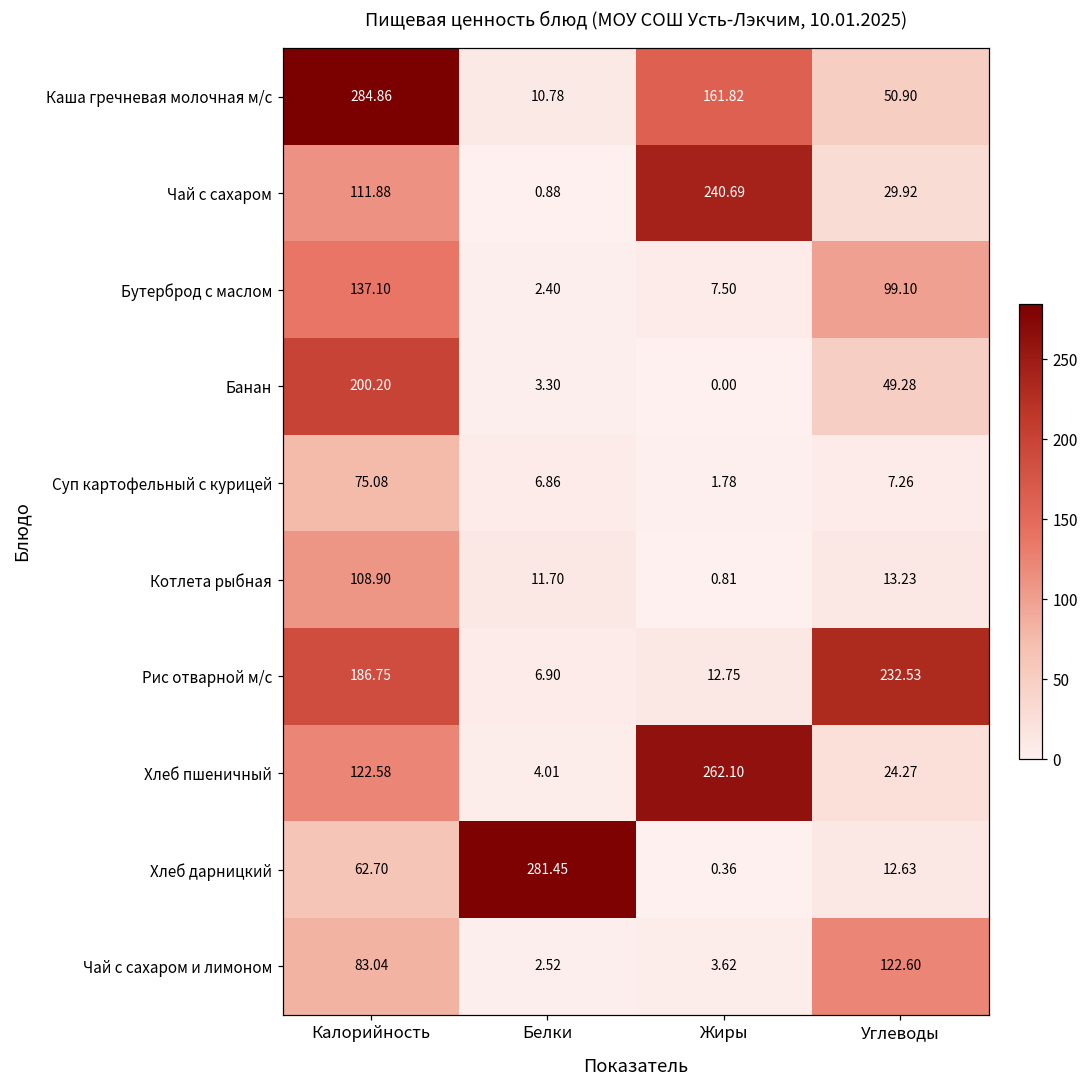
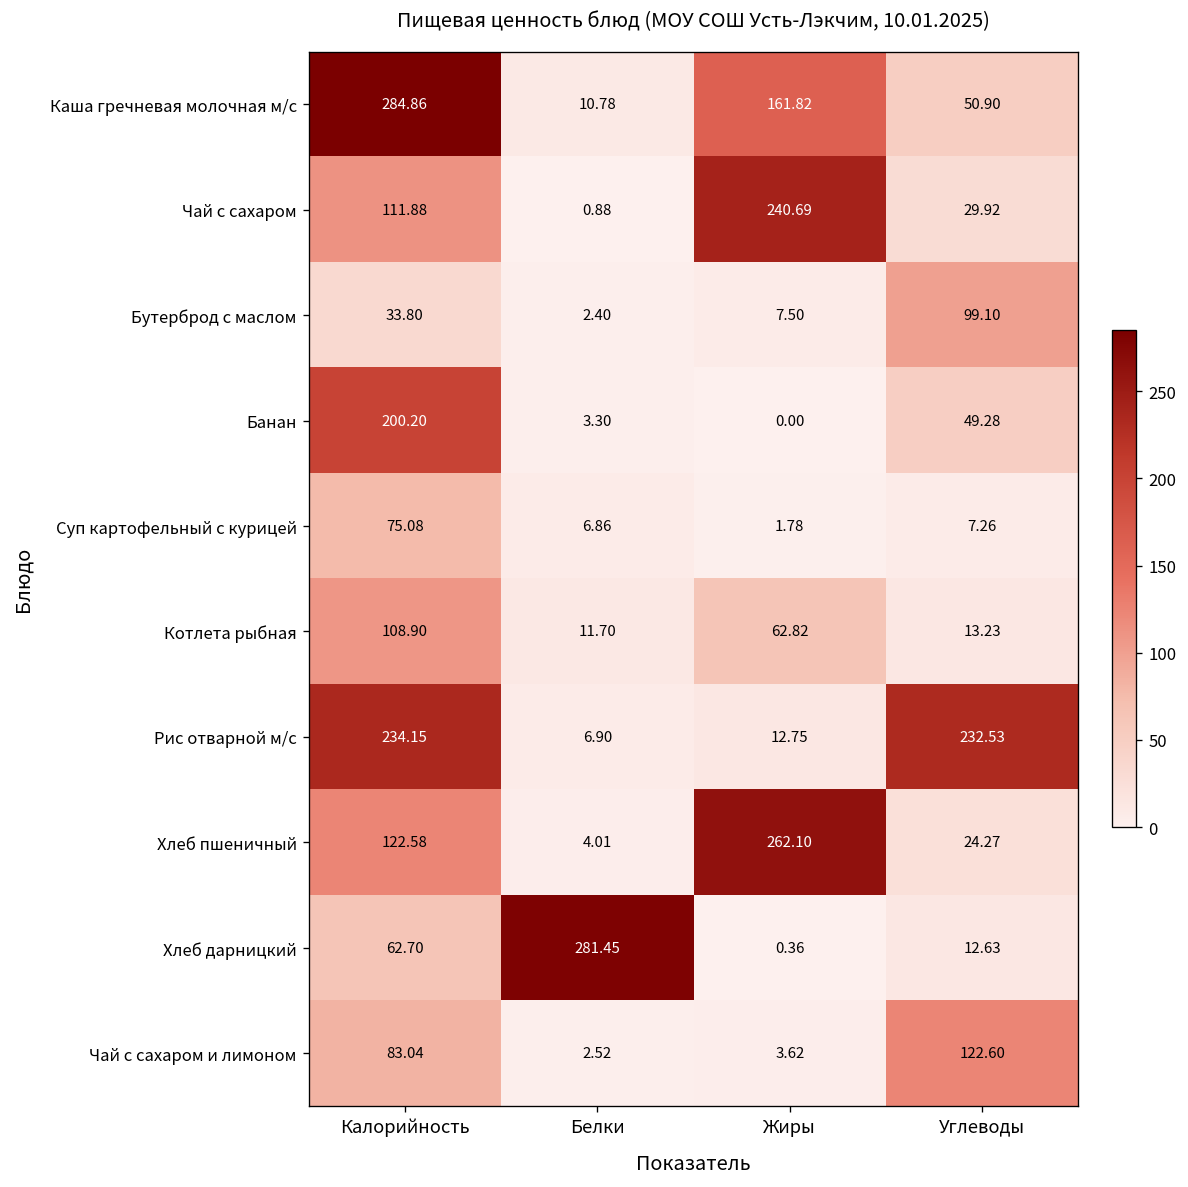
  {
    "Каша гречневая молочная м/с": {
      "Калорийность": 284.86,
      "Белки": 10.78,
      "Жиры": 161.82,
      "Углеводы": 50.90
    },
    "Чай с сахаром": {
      "Калорийность": 111.88,
      "Белки": 0.88,
      "Жиры": 240.69,
      "Углеводы": 29.92
    },
    "Бутерброд с маслом": {
-     "Калорийность": 137.10,
+     "Калорийность": 33.80,
      "Белки": 2.40,
      "Жиры": 7.50,
      "Углеводы": 99.10
    },
    "Банан": {
      "Калорийность": 200.20,
      "Белки": 3.30,
      "Жиры": 0.00,
      "Углеводы": 49.28
    },
    "Суп картофельный с курицей": {
      "Калорийность": 75.08,
      "Белки": 6.86,
      "Жиры": 1.78,
      "Углеводы": 7.26
    },
    "Котлета рыбная": {
      "Калорийность": 108.90,
      "Белки": 11.70,
-     "Жиры": 0.81,
+     "Жиры": 62.82,
      "Углеводы": 13.23
    },
    "Рис отварной м/с": {
-     "Калорийность": 186.75,
+     "Калорийность": 234.15,
      "Белки": 6.90,
      "Жиры": 12.75,
      "Углеводы": 232.53
    },
    "Хлеб пшеничный": {
      "Калорийность": 122.58,
      "Белки": 4.01,
      "Жиры": 262.10,
      "Углеводы": 24.27
    },
    "Хлеб дарницкий": {
      "Калорийность": 62.70,
      "Белки": 281.45,
      "Жиры": 0.36,
      "Углеводы": 12.63
    },
    "Чай с сахаром и лимоном": {
      "Калорийность": 83.04,
      "Белки": 2.52,
      "Жиры": 3.62,
      "Углеводы": 122.60
    }
  }
